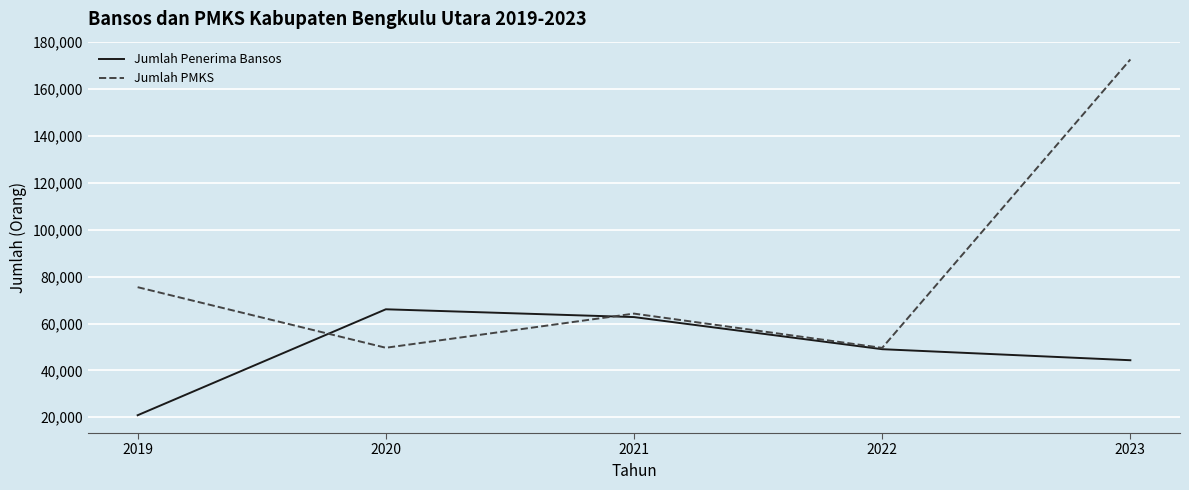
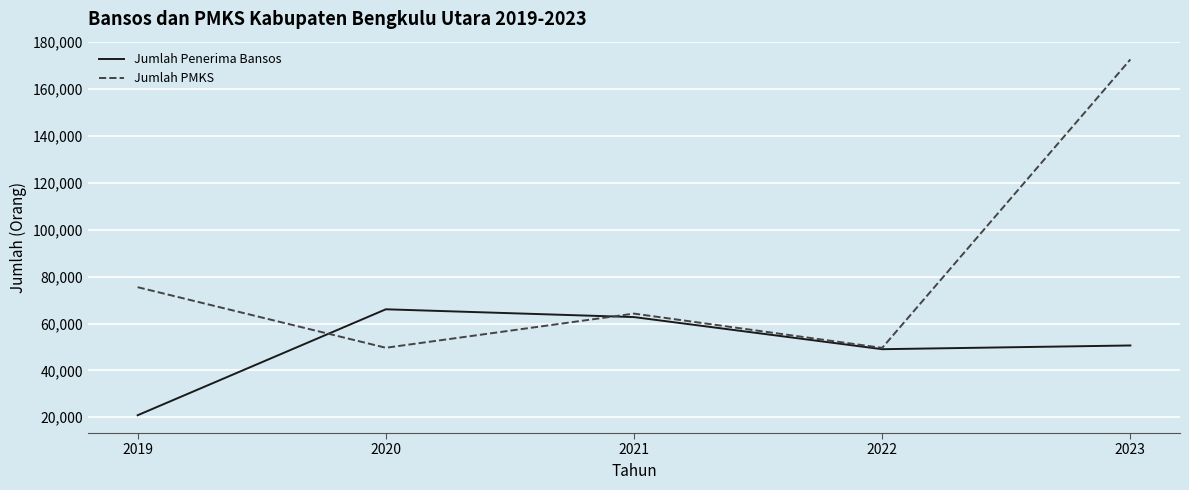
  {
    "Jumlah Penerima Bansos": {
      "2019": "21,000",
      "2020": "66,000",
      "2021": "63,000",
-     "2023": "44,000"
+     "2023": "51,000"
    },
    "Jumlah PMKS": {
      "2019": "76,000",
      "2020": "50,000",
      "2021": "64,000",
      "2023": "173,000"
    }
  }
